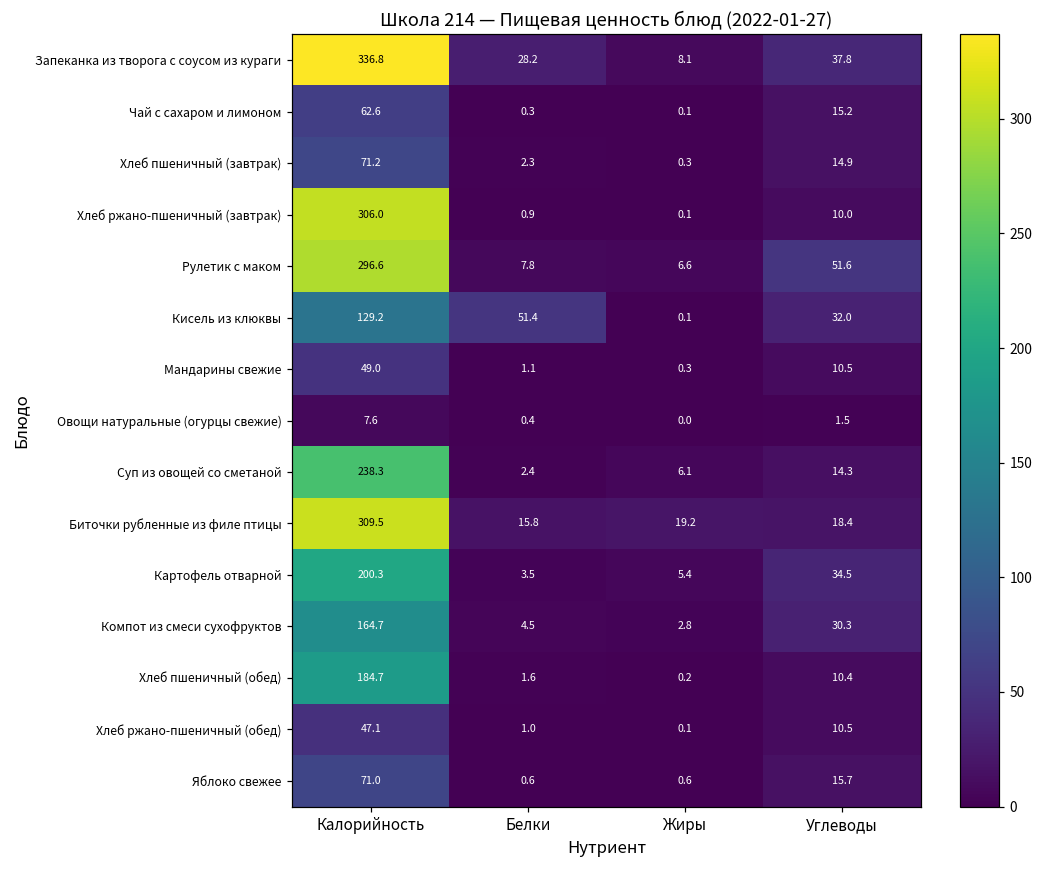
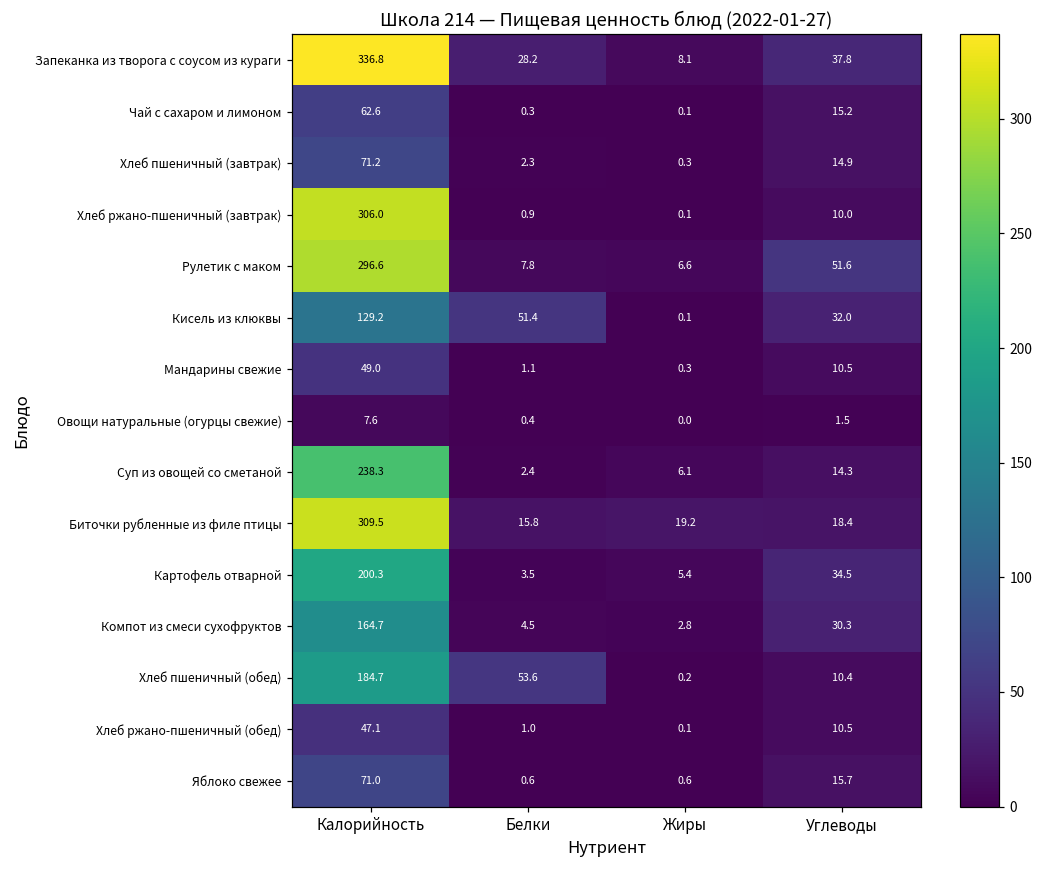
  {
    "Запеканка из творога с соусом из кураги": {
      "Калорийность": 336.8,
      "Белки": 28.2,
      "Жиры": 8.1,
      "Углеводы": 37.8
    },
    "Чай с сахаром и лимоном": {
      "Калорийность": 62.6,
      "Белки": 0.3,
      "Жиры": 0.1,
      "Углеводы": 15.2
    },
    "Хлеб пшеничный (завтрак)": {
      "Калорийность": 71.2,
      "Белки": 2.3,
      "Жиры": 0.3,
      "Углеводы": 14.9
    },
    "Хлеб ржано-пшеничный (завтрак)": {
      "Калорийность": 306.0,
      "Белки": 0.9,
      "Жиры": 0.1,
      "Углеводы": 10.0
    },
    "Рулетик с маком": {
      "Калорийность": 296.6,
      "Белки": 7.8,
      "Жиры": 6.6,
      "Углеводы": 51.6
    },
    "Кисель из клюквы": {
      "Калорийность": 129.2,
      "Белки": 51.4,
      "Жиры": 0.1,
      "Углеводы": 32.0
    },
    "Мандарины свежие": {
      "Калорийность": 49.0,
      "Белки": 1.1,
      "Жиры": 0.3,
      "Углеводы": 10.5
    },
    "Овощи натуральные (огурцы свежие)": {
      "Калорийность": 7.6,
      "Белки": 0.4,
      "Жиры": 0.0,
      "Углеводы": 1.5
    },
    "Суп из овощей со сметаной": {
      "Калорийность": 238.3,
      "Белки": 2.4,
      "Жиры": 6.1,
      "Углеводы": 14.3
    },
    "Биточки рубленные из филе птицы": {
      "Калорийность": 309.5,
      "Белки": 15.8,
      "Жиры": 19.2,
      "Углеводы": 18.4
    },
    "Картофель отварной": {
      "Калорийность": 200.3,
      "Белки": 3.5,
      "Жиры": 5.4,
      "Углеводы": 34.5
    },
    "Компот из смеси сухофруктов": {
      "Калорийность": 164.7,
      "Белки": 4.5,
      "Жиры": 2.8,
      "Углеводы": 30.3
    },
    "Хлеб пшеничный (обед)": {
      "Калорийность": 184.7,
-     "Белки": 1.6,
+     "Белки": 53.6,
      "Жиры": 0.2,
      "Углеводы": 10.4
    },
    "Хлеб ржано-пшеничный (обед)": {
      "Калорийность": 47.1,
      "Белки": 1.0,
      "Жиры": 0.1,
      "Углеводы": 10.5
    },
    "Яблоко свежее": {
      "Калорийность": 71.0,
      "Белки": 0.6,
      "Жиры": 0.6,
      "Углеводы": 15.7
    }
  }
